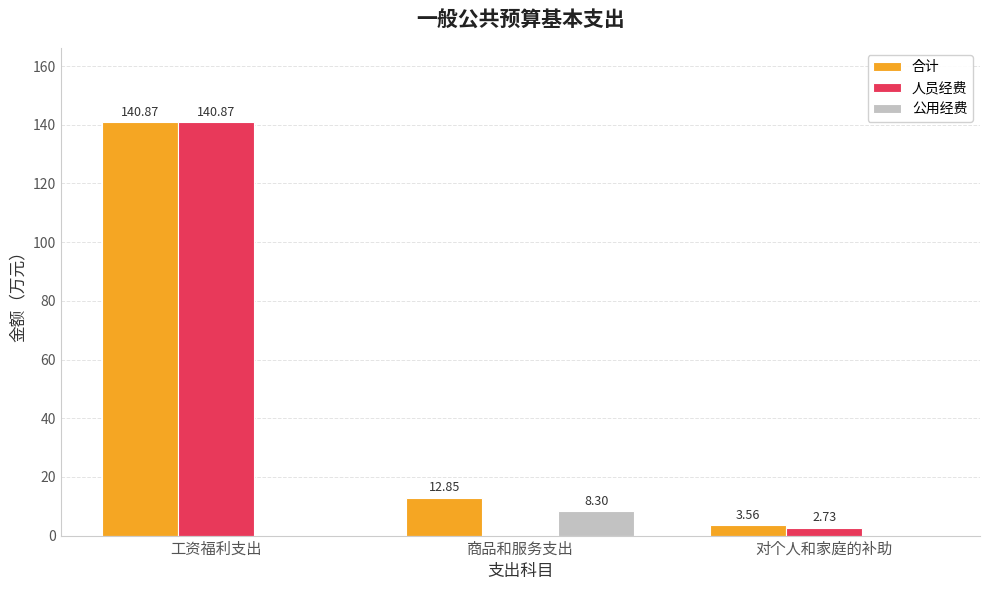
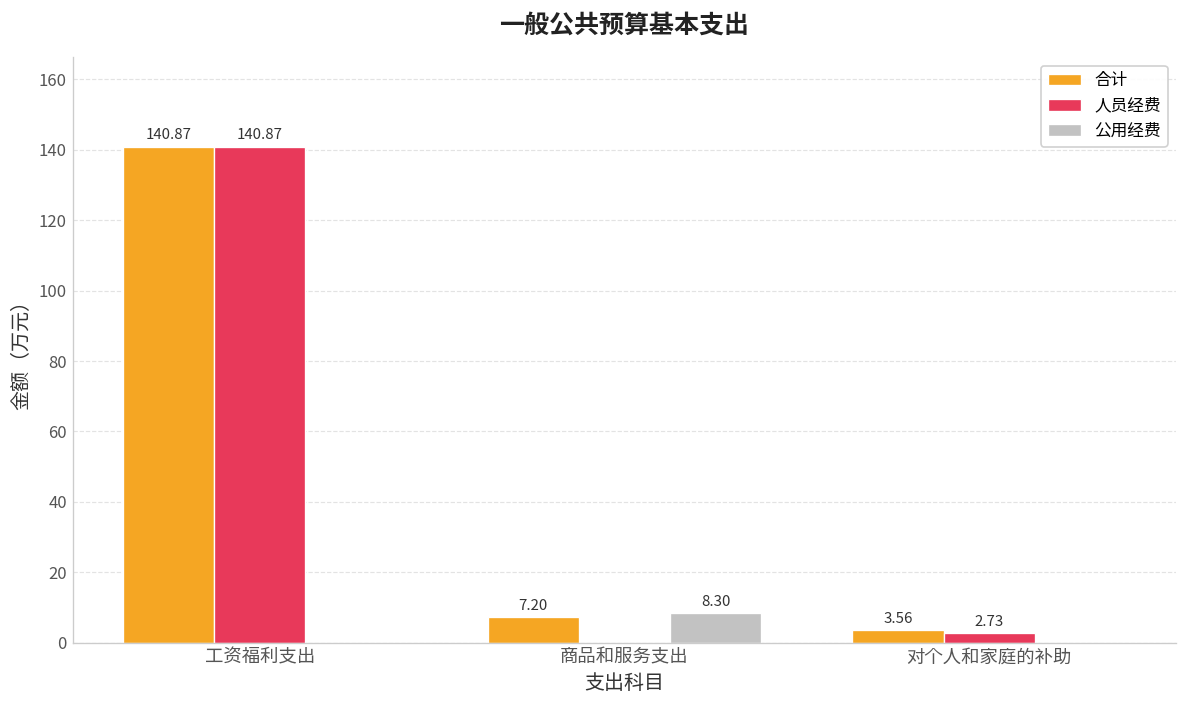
  {
    "合计": {
      "工资福利支出": 140.87,
-     "商品和服务支出": 12.85,
+     "商品和服务支出": 7.20,
      "对个人和家庭的补助": 3.56
    },
    "人员经费": {
      "工资福利支出": 140.87,
      "对个人和家庭的补助": 2.73
    },
    "公用经费": {
      "商品和服务支出": 8.30
    }
  }
